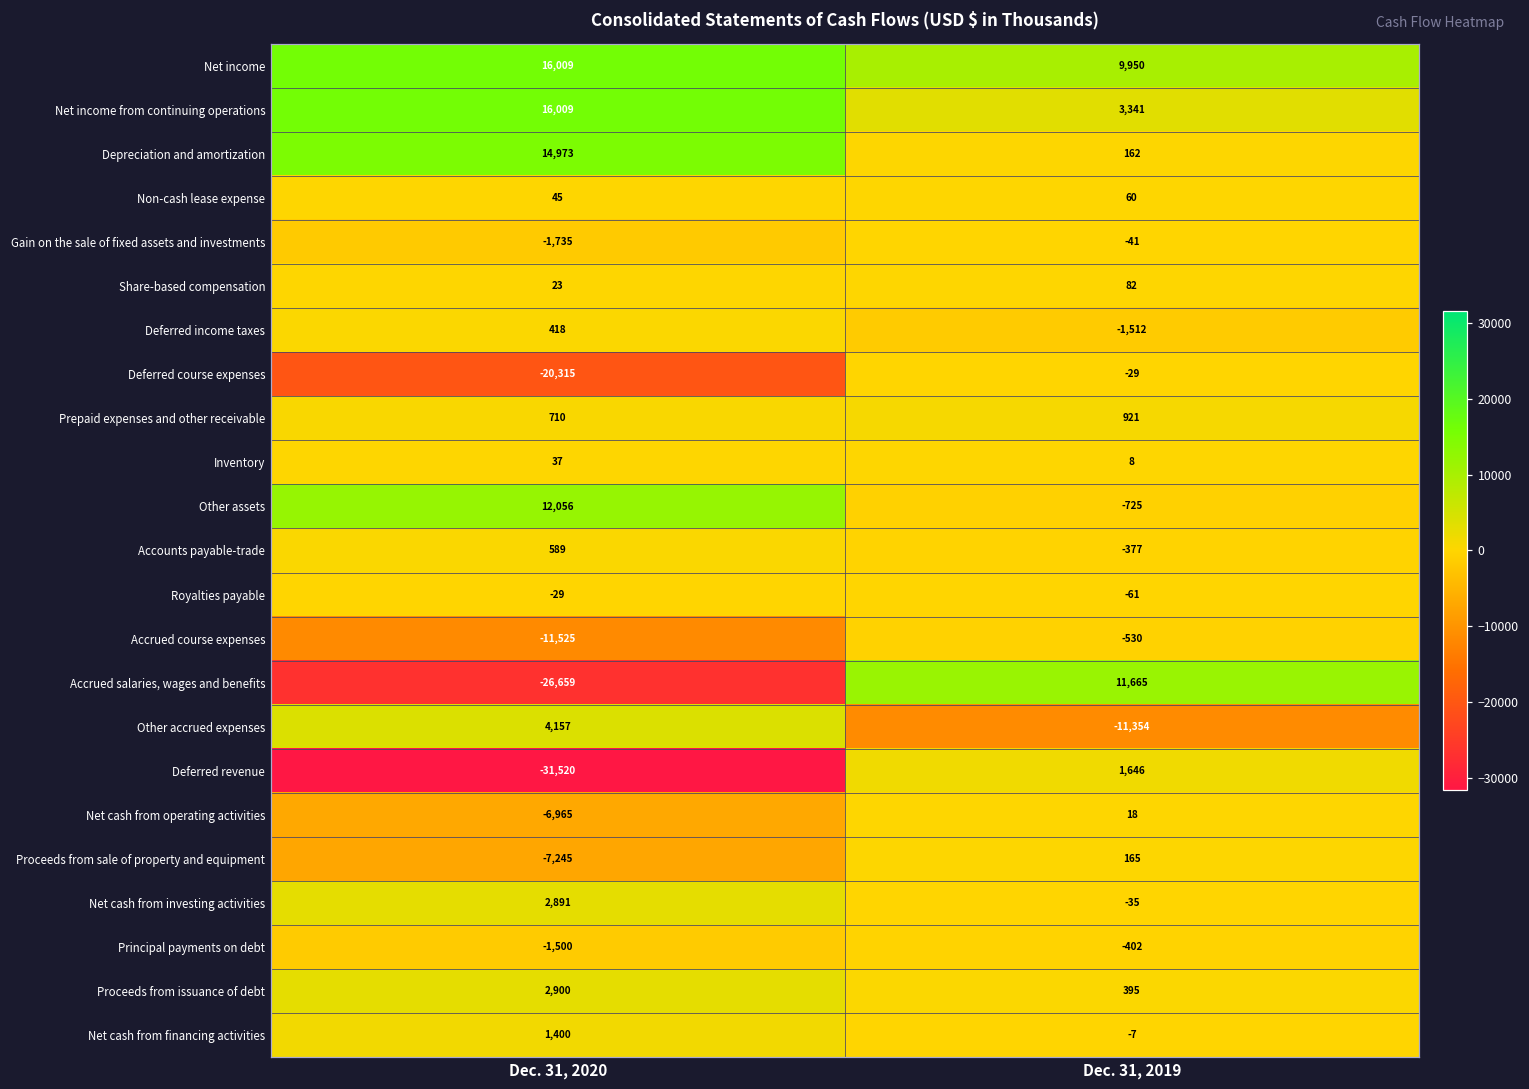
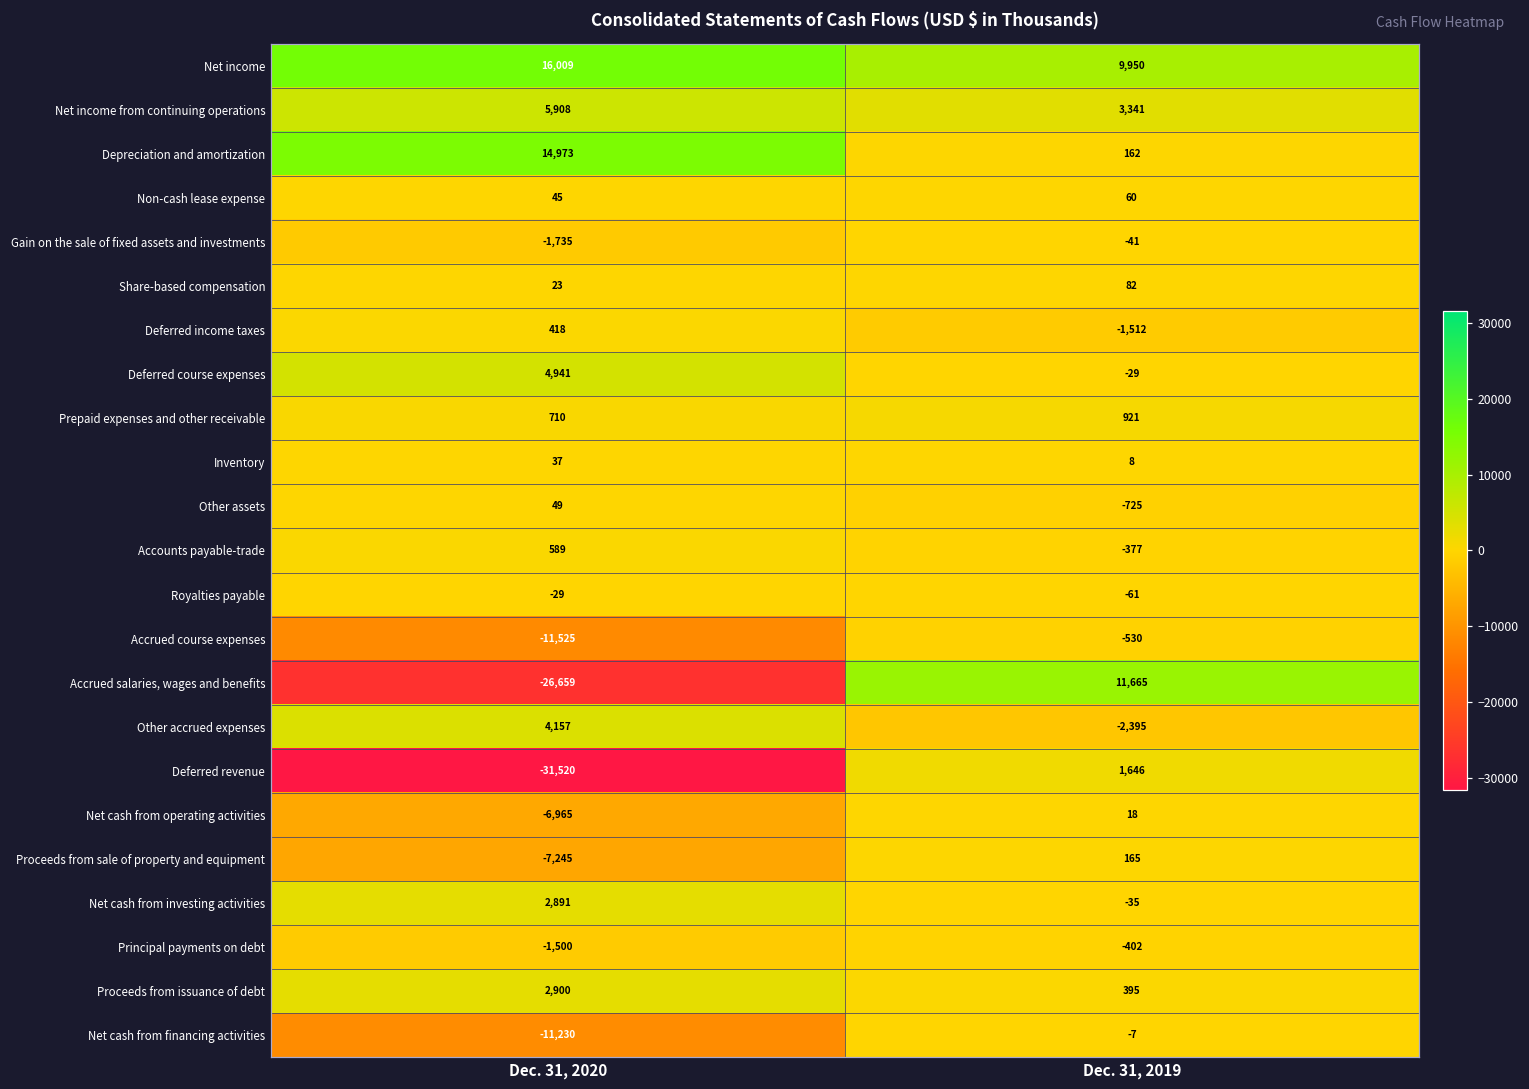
  {
    "Net income": {
      "Dec. 31, 2020": "16,009",
      "Dec. 31, 2019": "9,950"
    },
    "Net income from continuing operations": {
-     "Dec. 31, 2020": "16,009",
+     "Dec. 31, 2020": "5,908",
      "Dec. 31, 2019": "3,341"
    },
    "Depreciation and amortization": {
      "Dec. 31, 2020": "14,973",
      "Dec. 31, 2019": "162"
    },
    "Non-cash lease expense": {
      "Dec. 31, 2020": "45",
      "Dec. 31, 2019": "60"
    },
    "Gain on the sale of fixed assets and investments": {
      "Dec. 31, 2020": "-1,735",
      "Dec. 31, 2019": "-41"
    },
    "Share-based compensation": {
      "Dec. 31, 2020": "23",
      "Dec. 31, 2019": "82"
    },
    "Deferred income taxes": {
      "Dec. 31, 2020": "418",
      "Dec. 31, 2019": "-1,512"
    },
    "Deferred course expenses": {
-     "Dec. 31, 2020": "-20,315",
+     "Dec. 31, 2020": "4,941",
      "Dec. 31, 2019": "-29"
    },
    "Prepaid expenses and other receivable": {
      "Dec. 31, 2020": "710",
      "Dec. 31, 2019": "921"
    },
    "Inventory": {
      "Dec. 31, 2020": "37",
      "Dec. 31, 2019": "8"
    },
    "Other assets": {
-     "Dec. 31, 2020": "12,056",
+     "Dec. 31, 2020": "49",
      "Dec. 31, 2019": "-725"
    },
    "Accounts payable-trade": {
      "Dec. 31, 2020": "589",
      "Dec. 31, 2019": "-377"
    },
    "Royalties payable": {
      "Dec. 31, 2020": "-29",
      "Dec. 31, 2019": "-61"
    },
    "Accrued course expenses": {
      "Dec. 31, 2020": "-11,525",
      "Dec. 31, 2019": "-530"
    },
    "Accrued salaries, wages and benefits": {
      "Dec. 31, 2020": "-26,659",
      "Dec. 31, 2019": "11,665"
    },
    "Other accrued expenses": {
      "Dec. 31, 2020": "4,157",
-     "Dec. 31, 2019": "-11,354"
+     "Dec. 31, 2019": "-2,395"
    },
    "Deferred revenue": {
      "Dec. 31, 2020": "-31,520",
      "Dec. 31, 2019": "1,646"
    },
    "Net cash from operating activities": {
      "Dec. 31, 2020": "-6,965",
      "Dec. 31, 2019": "18"
    },
    "Proceeds from sale of property and equipment": {
      "Dec. 31, 2020": "-7,245",
      "Dec. 31, 2019": "165"
    },
    "Net cash from investing activities": {
      "Dec. 31, 2020": "2,891",
      "Dec. 31, 2019": "-35"
    },
    "Principal payments on debt": {
      "Dec. 31, 2020": "-1,500",
      "Dec. 31, 2019": "-402"
    },
    "Proceeds from issuance of debt": {
      "Dec. 31, 2020": "2,900",
      "Dec. 31, 2019": "395"
    },
    "Net cash from financing activities": {
-     "Dec. 31, 2020": "1,400",
+     "Dec. 31, 2020": "-11,230",
      "Dec. 31, 2019": "-7"
    }
  }
